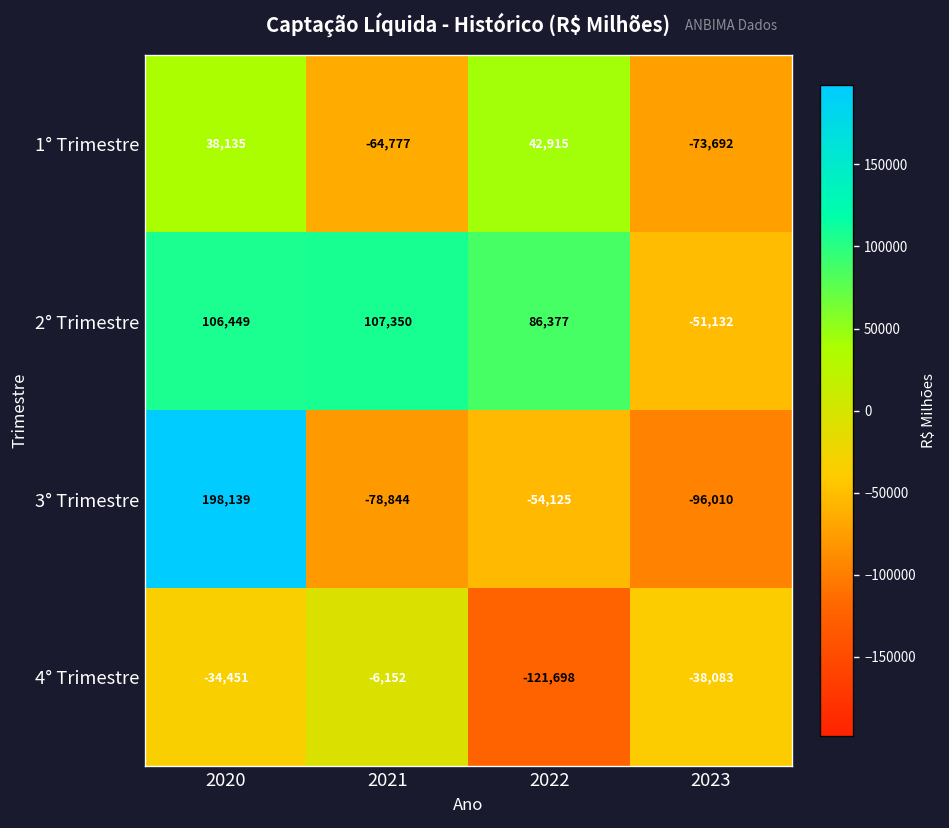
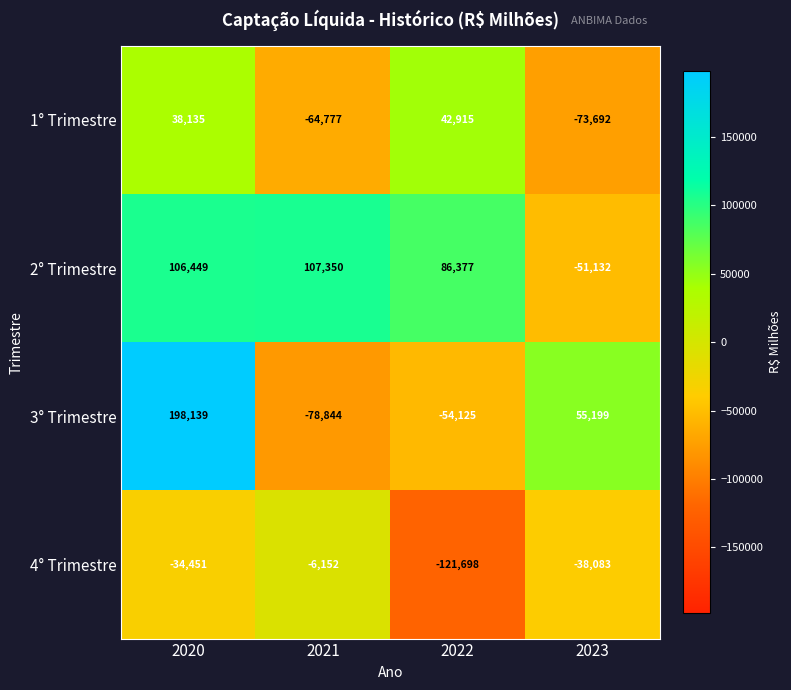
  {
    "1° Trimestre": {
      "2020": "38,135",
      "2021": "-64,777",
      "2022": "42,915",
      "2023": "-73,692"
    },
    "2° Trimestre": {
      "2020": "106,449",
      "2021": "107,350",
      "2022": "86,377",
      "2023": "-51,132"
    },
    "3° Trimestre": {
      "2020": "198,139",
      "2021": "-78,844",
      "2022": "-54,125",
-     "2023": "-96,010"
+     "2023": "55,199"
    },
    "4° Trimestre": {
      "2020": "-34,451",
      "2021": "-6,152",
      "2022": "-121,698",
      "2023": "-38,083"
    }
  }
